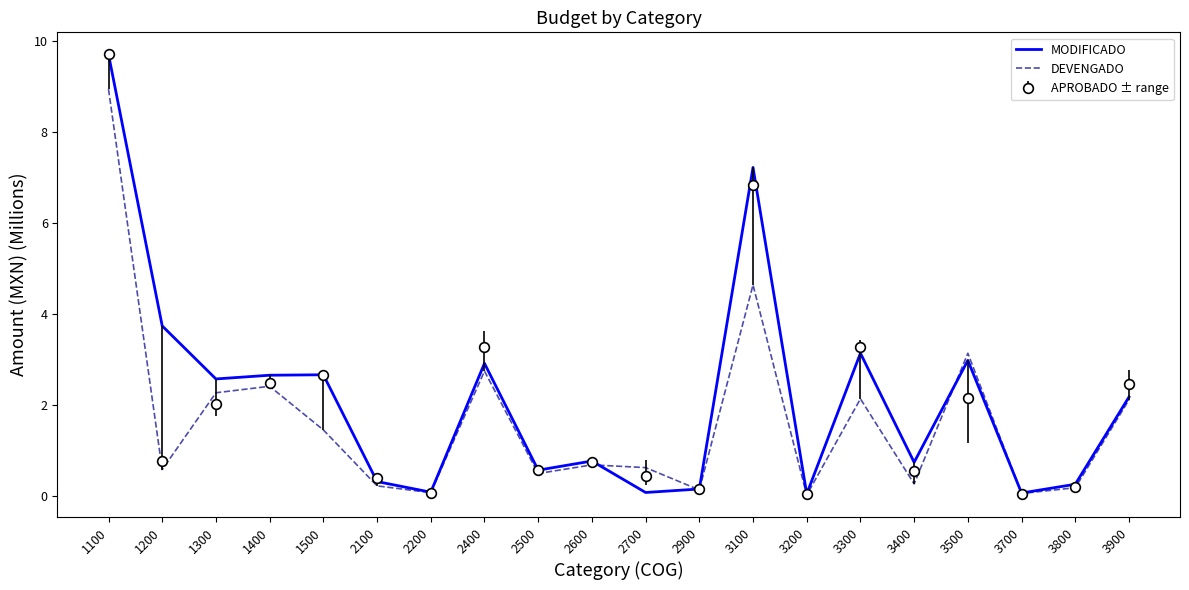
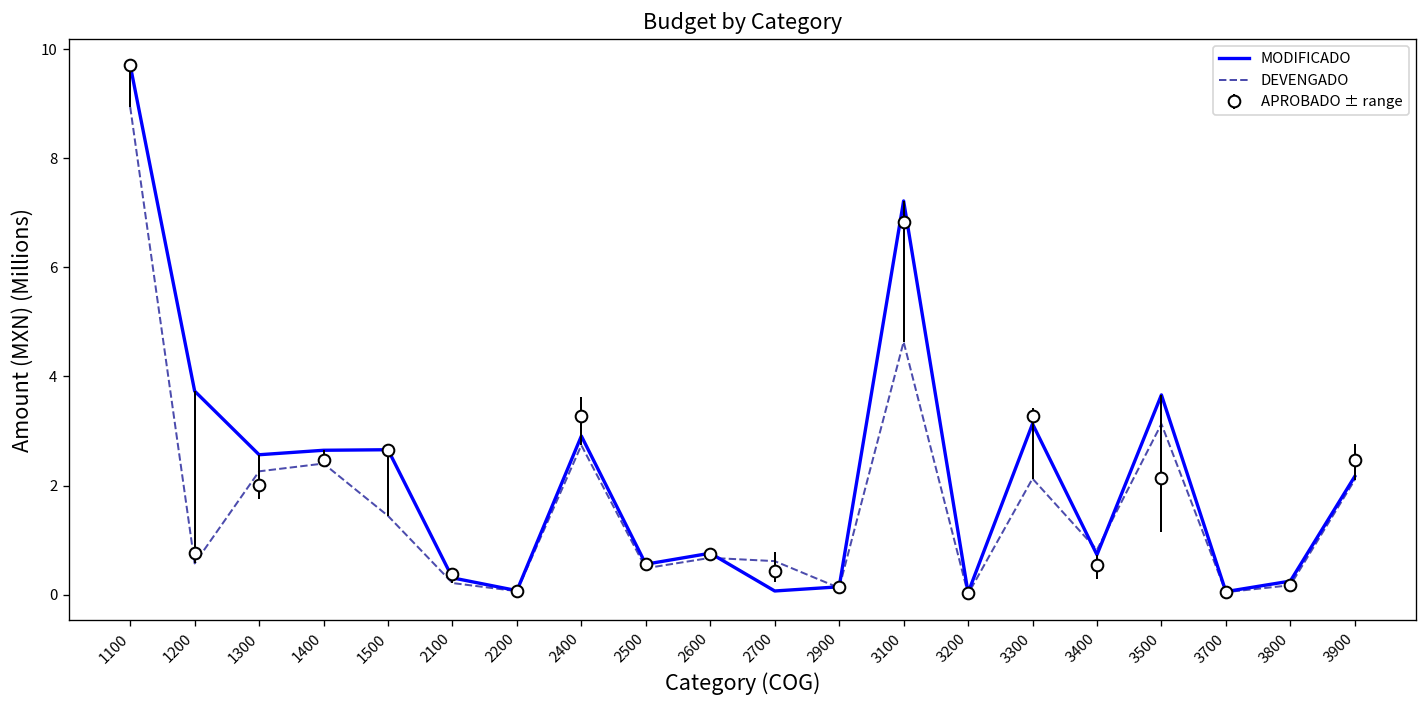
  {
    "MODIFICADO": {
      "1200": 3.7,
      "1300": 2.6,
      "1400": 2.6,
      "2100": 0.3,
      "2400": 2.9,
      "2700": 0.1,
      "3100": 7.2,
      "3300": 3.1,
      "3400": 0.7,
-     "3500": 3.0,
+     "3500": 3.7,
      "3800": 0.2,
      "3900": 2.2
    },
    "DEVENGADO": {
      "1100": 8.9,
      "1200": 0.6,
      "1300": 2.3,
      "1400": 2.4,
      "1500": 1.4,
      "2100": 0.2,
      "2400": 2.7,
      "2500": 0.5,
      "2600": 0.7,
      "2700": 0.6,
      "3100": 4.6,
      "3300": 2.1,
-     "3400": 0.3,
+     "3400": 0.8,
      "3500": 3.1,
      "3900": 2.1
    }
  }
